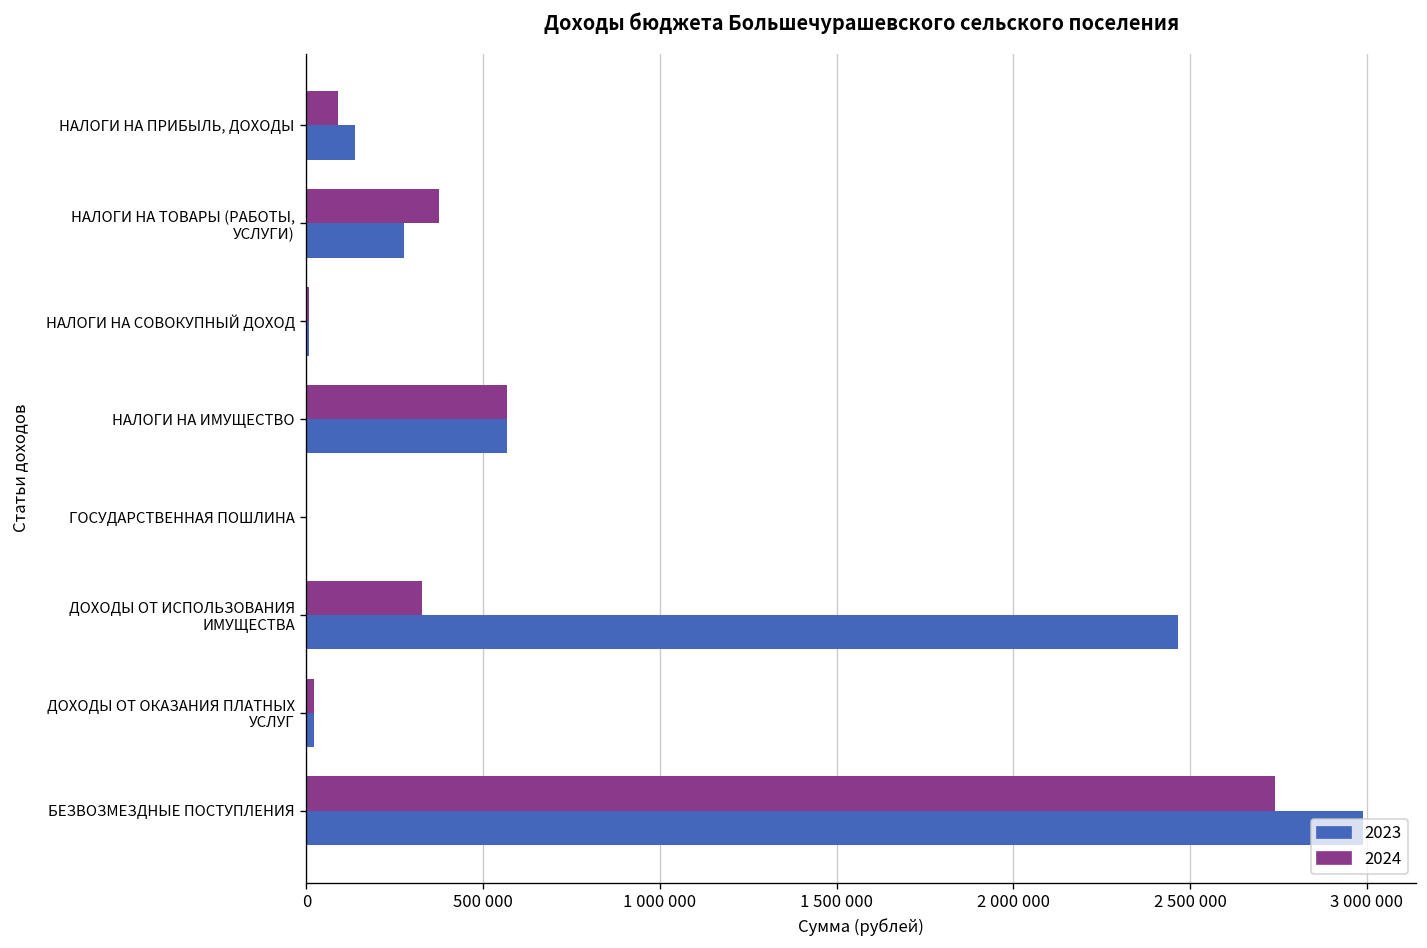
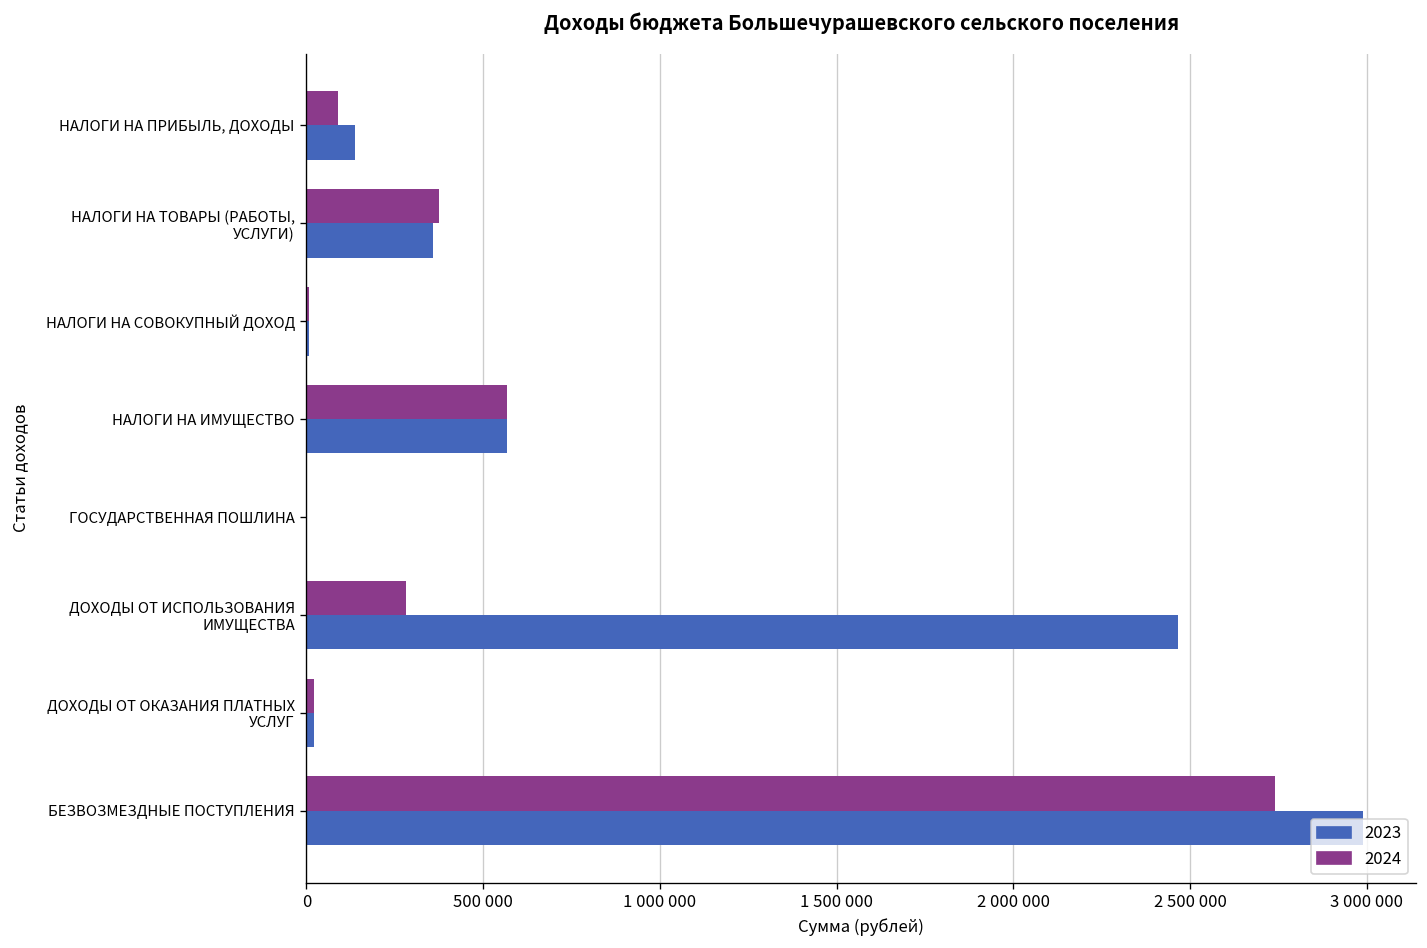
  {
    "2023": {
      "НАЛОГИ НА ПРИБЫЛЬ, ДОХОДЫ": 140000,
-     "НАЛОГИ НА ТОВАРЫ (РАБОТЫ, УСЛУГИ)": 280000,
+     "НАЛОГИ НА ТОВАРЫ (РАБОТЫ, УСЛУГИ)": 360000,
      "НАЛОГИ НА ИМУЩЕСТВО": 570000,
      "ДОХОДЫ ОТ ИСПОЛЬЗОВАНИЯ ИМУЩЕСТВА": 2460000,
      "ДОХОДЫ ОТ ОКАЗАНИЯ ПЛАТНЫХ УСЛУГ": 20000
    },
    "2024": {
      "НАЛОГИ НА ПРИБЫЛЬ, ДОХОДЫ": 90000,
      "НАЛОГИ НА ТОВАРЫ (РАБОТЫ, УСЛУГИ)": 370000,
      "НАЛОГИ НА ИМУЩЕСТВО": 570000,
-     "ДОХОДЫ ОТ ИСПОЛЬЗОВАНИЯ ИМУЩЕСТВА": 330000,
+     "ДОХОДЫ ОТ ИСПОЛЬЗОВАНИЯ ИМУЩЕСТВА": 280000,
      "ДОХОДЫ ОТ ОКАЗАНИЯ ПЛАТНЫХ УСЛУГ": 20000,
      "БЕЗВОЗМЕЗДНЫЕ ПОСТУПЛЕНИЯ": 2740000
    }
  }
